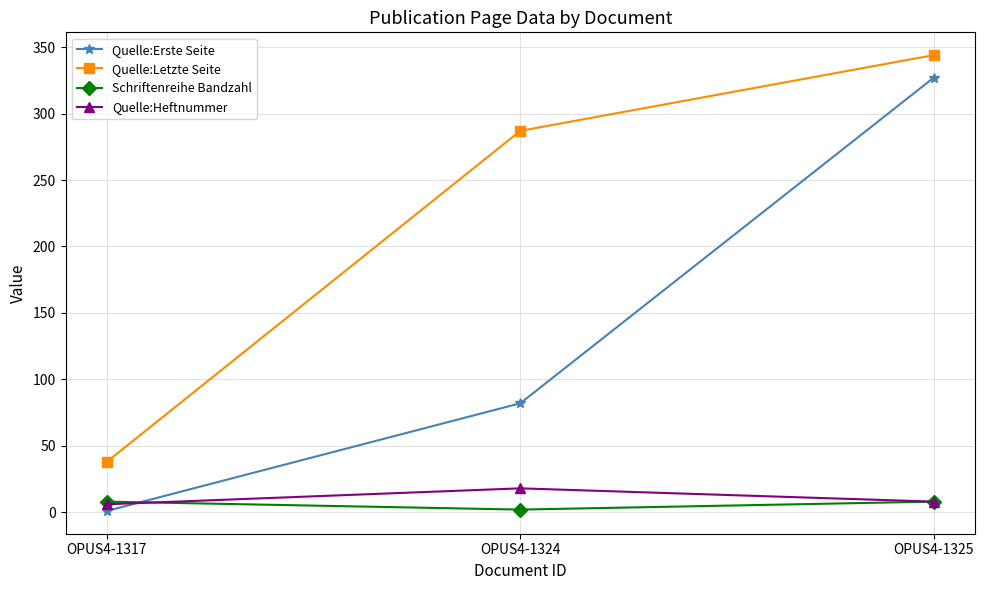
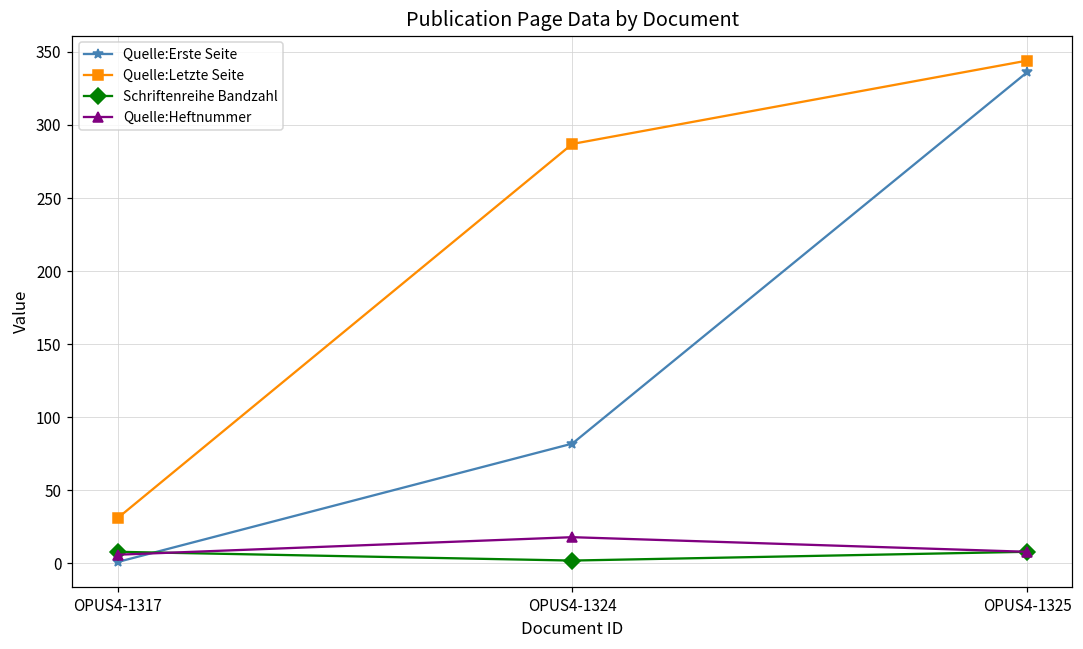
  {
    "Quelle:Erste Seite": {
      "OPUS4-1317": 1,
      "OPUS4-1324": 82,
-     "OPUS4-1325": 327
+     "OPUS4-1325": 336
    },
    "Quelle:Letzte Seite": {
-     "OPUS4-1317": 38,
+     "OPUS4-1317": 31,
      "OPUS4-1324": 287,
      "OPUS4-1325": 344
    },
    "Schriftenreihe Bandzahl": {
      "OPUS4-1317": 8,
      "OPUS4-1324": 2
    },
    "Quelle:Heftnummer": {
      "OPUS4-1317": 6,
      "OPUS4-1324": 18
    }
  }
